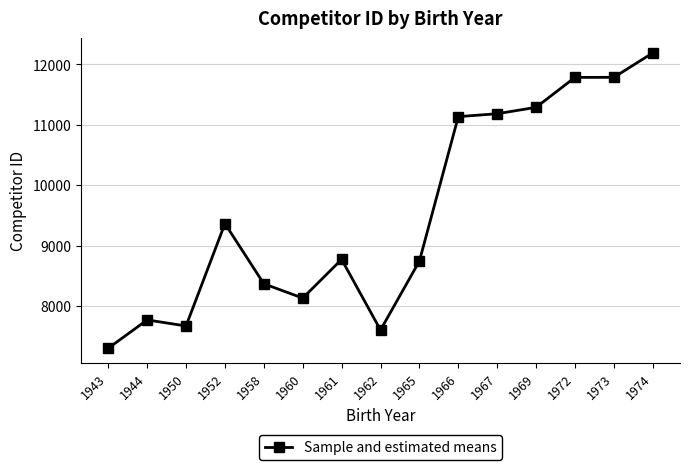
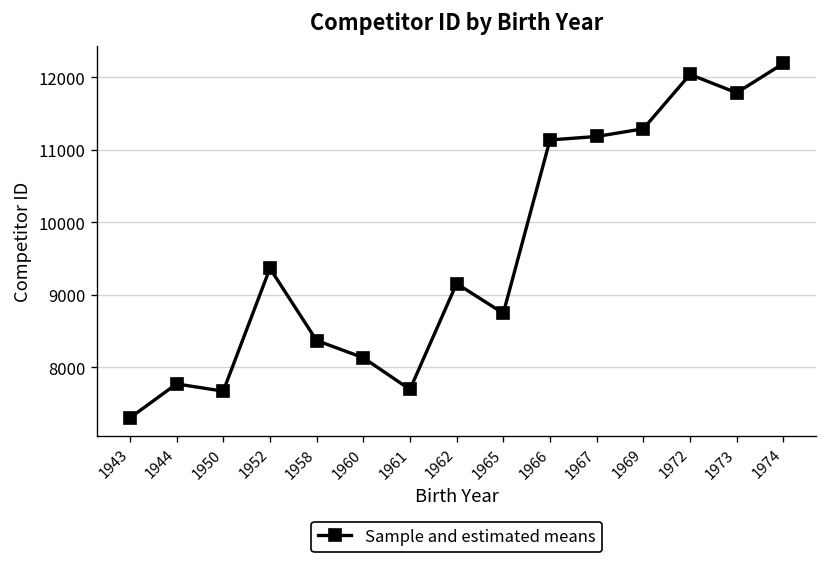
  {
    "1943": 7300,
    "1944": 7800,
    "1950": 7700,
    "1952": 9400,
    "1958": 8400,
    "1960": 8100,
-   "1961": 8800,
-   "1962": 7600,
+   "1961": 7700,
+   "1962": 9200,
    "1965": 8700,
    "1966": 11100,
    "1967": 11200,
    "1969": 11300,
-   "1972": 11800,
+   "1972": 12000,
    "1973": 11800,
    "1974": 12200
  }
